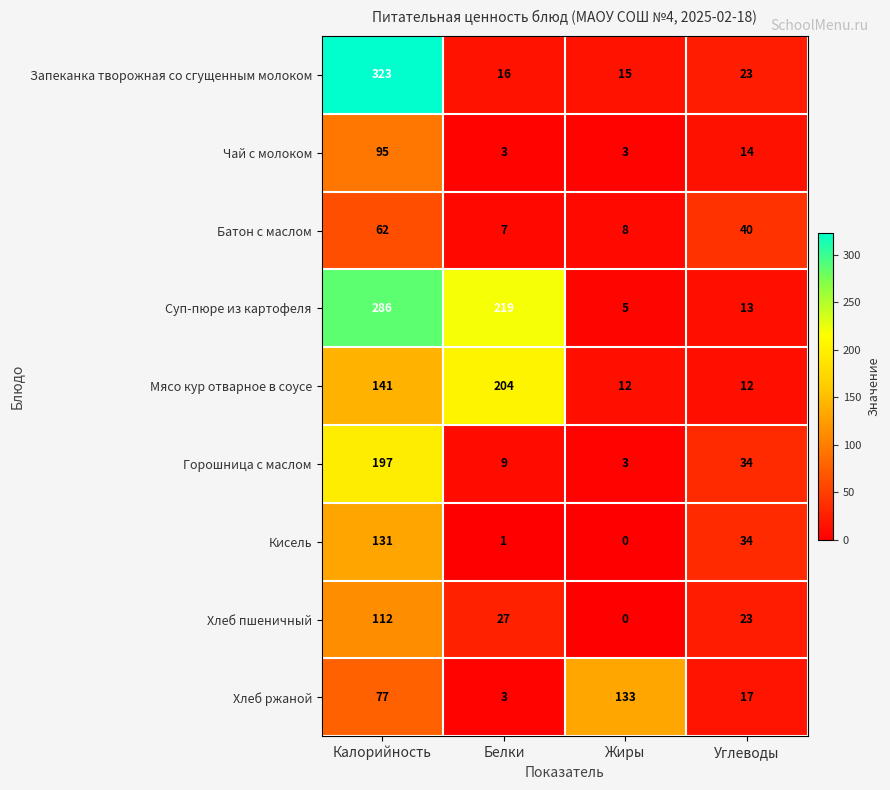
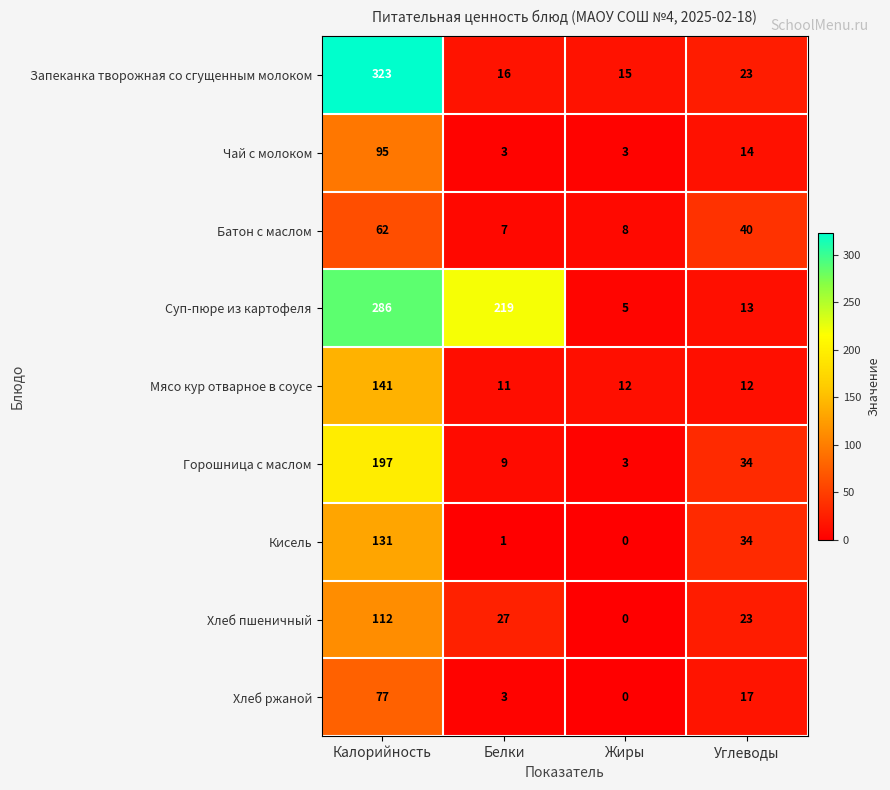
  {
    "Запеканка творожная со сгущенным молоком": {
      "Калорийность": 323,
      "Белки": 16,
      "Жиры": 15,
      "Углеводы": 23
    },
    "Чай с молоком": {
      "Калорийность": 95,
      "Белки": 3,
      "Жиры": 3,
      "Углеводы": 14
    },
    "Батон с маслом": {
      "Калорийность": 62,
      "Белки": 7,
      "Жиры": 8,
      "Углеводы": 40
    },
    "Суп-пюре из картофеля": {
      "Калорийность": 286,
      "Белки": 219,
      "Жиры": 5,
      "Углеводы": 13
    },
    "Мясо кур отварное в соусе": {
      "Калорийность": 141,
-     "Белки": 204,
+     "Белки": 11,
      "Жиры": 12,
      "Углеводы": 12
    },
    "Горошница с маслом": {
      "Калорийность": 197,
      "Белки": 9,
      "Жиры": 3,
      "Углеводы": 34
    },
    "Кисель": {
      "Калорийность": 131,
      "Белки": 1,
      "Жиры": 0,
      "Углеводы": 34
    },
    "Хлеб пшеничный": {
      "Калорийность": 112,
      "Белки": 27,
      "Жиры": 0,
      "Углеводы": 23
    },
    "Хлеб ржаной": {
      "Калорийность": 77,
      "Белки": 3,
-     "Жиры": 133,
+     "Жиры": 0,
      "Углеводы": 17
    }
  }
